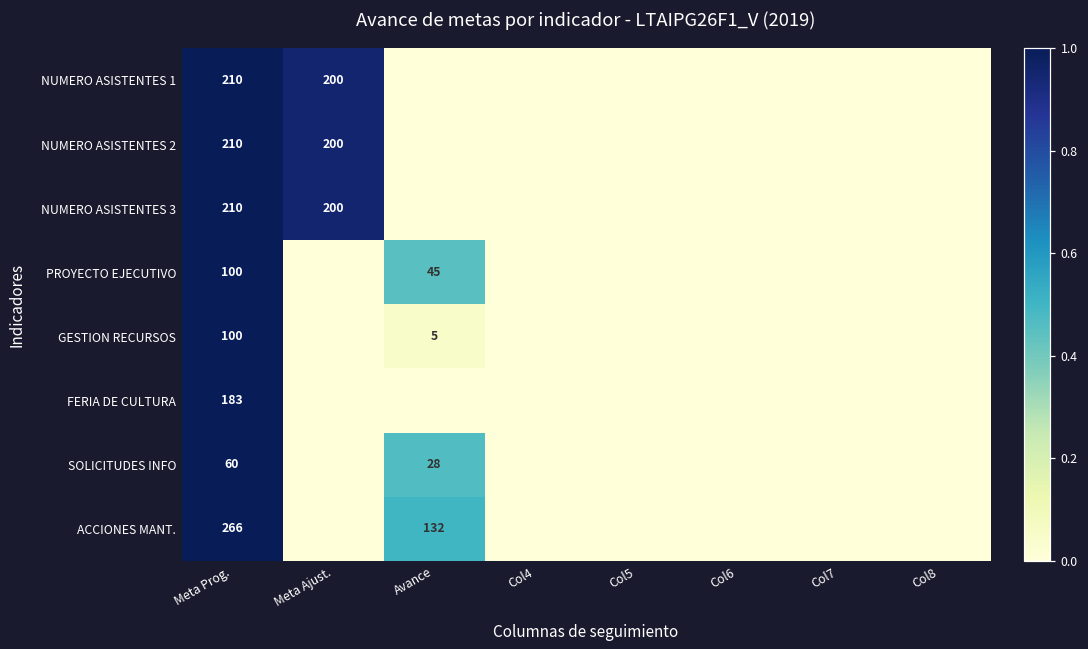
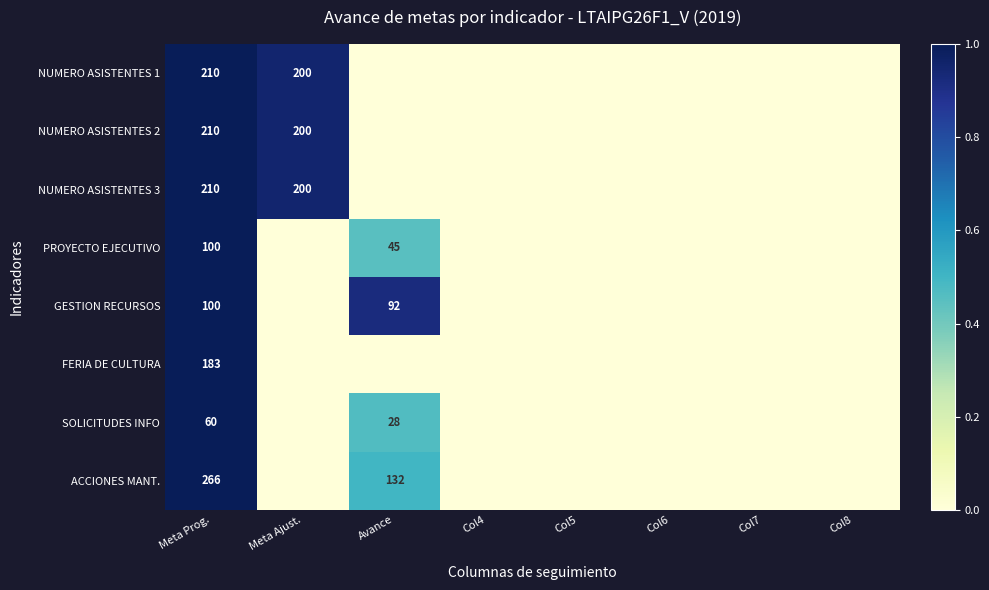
  {
    "NUMERO ASISTENTES 1": {
      "Meta Prog.": 210,
      "Meta Ajust.": 200
    },
    "NUMERO ASISTENTES 2": {
      "Meta Prog.": 210,
      "Meta Ajust.": 200
    },
    "NUMERO ASISTENTES 3": {
      "Meta Prog.": 210,
      "Meta Ajust.": 200
    },
    "PROYECTO EJECUTIVO": {
      "Meta Prog.": 100,
      "Avance": 45
    },
    "GESTION RECURSOS": {
      "Meta Prog.": 100,
-     "Avance": 5
+     "Avance": 92
    },
    "FERIA DE CULTURA": {
      "Meta Prog.": 183
    },
    "SOLICITUDES INFO": {
      "Meta Prog.": 60,
      "Avance": 28
    },
    "ACCIONES MANT.": {
      "Meta Prog.": 266,
      "Avance": 132
    }
  }
